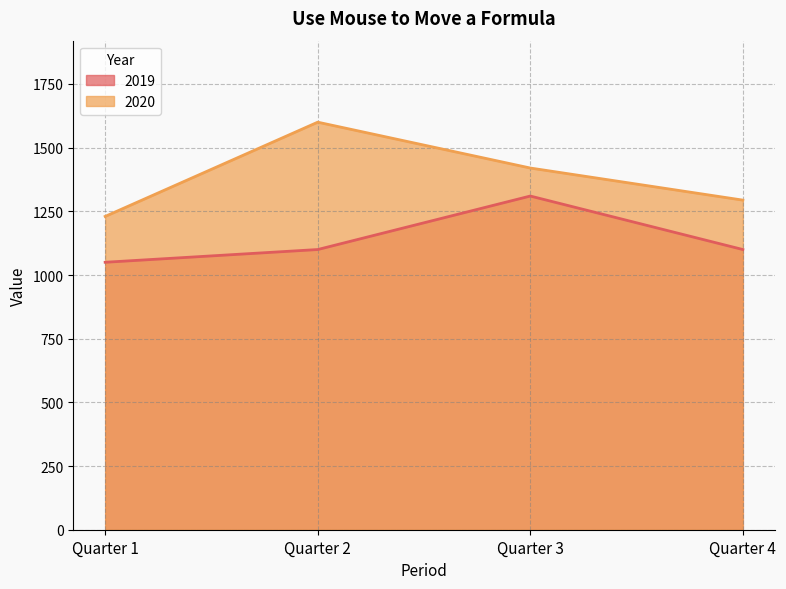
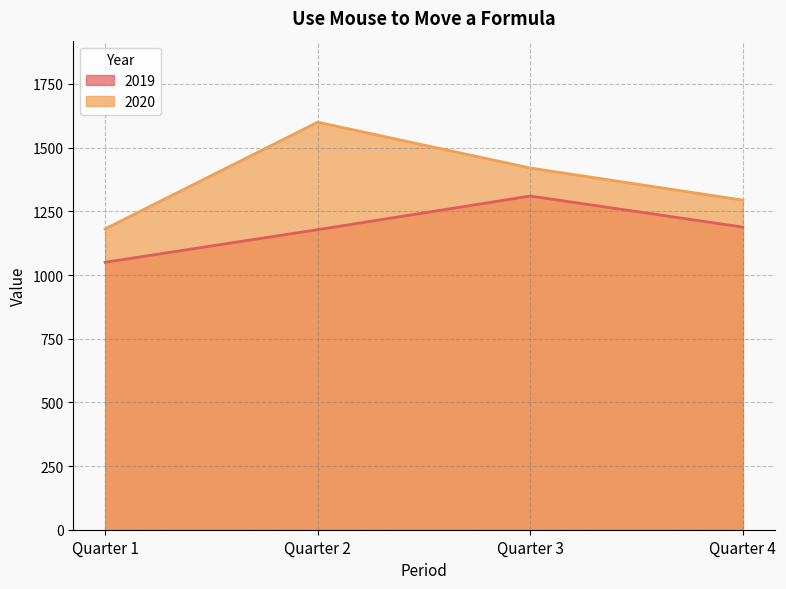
  {
    "2019": {
      "Quarter 1": 1050,
-     "Quarter 2": 1100,
+     "Quarter 2": 1180,
      "Quarter 3": 1310,
-     "Quarter 4": 1100
+     "Quarter 4": 1190
    },
    "2020": {
-     "Quarter 1": 1230,
+     "Quarter 1": 1180,
      "Quarter 2": 1600,
      "Quarter 3": 1420,
      "Quarter 4": 1290
    }
  }
